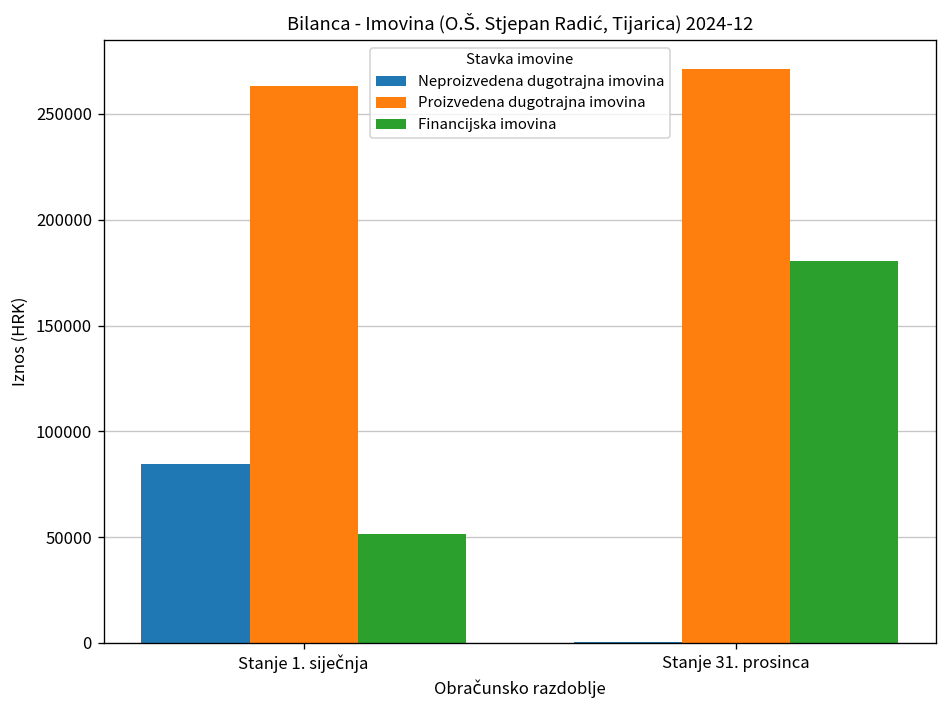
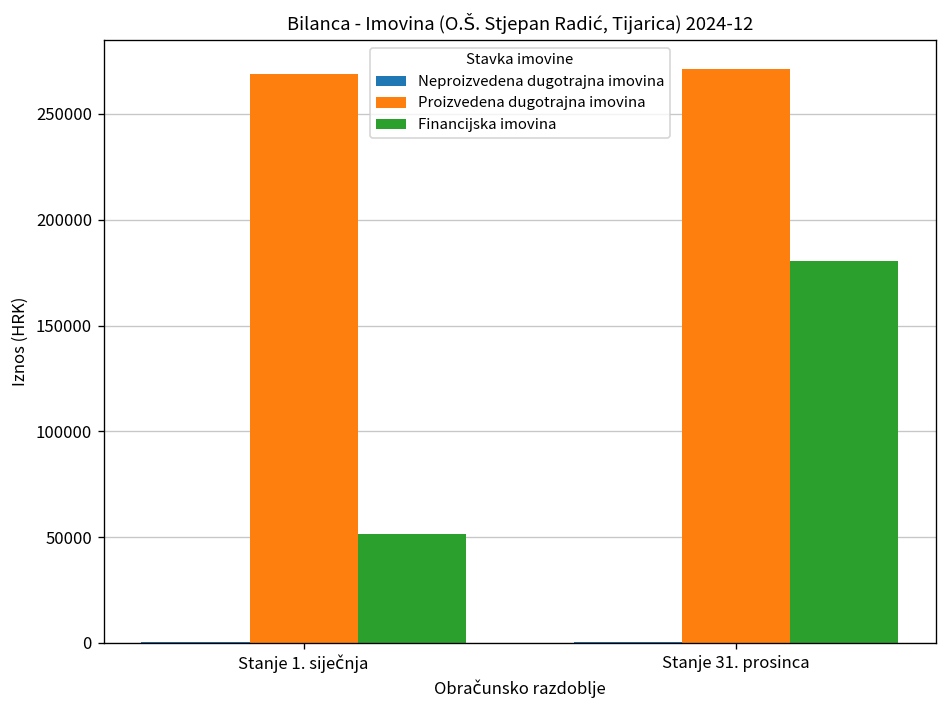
  {
    "Neproizvedena dugotrajna imovina": {
-     "Stanje 1. siječnja": 85000
+     "Stanje 1. siječnja": 0
    },
    "Proizvedena dugotrajna imovina": {
-     "Stanje 1. siječnja": 263000,
+     "Stanje 1. siječnja": 269000,
      "Stanje 31. prosinca": 271000
    },
    "Financijska imovina": {
      "Stanje 1. siječnja": 51000,
      "Stanje 31. prosinca": 181000
    }
  }
